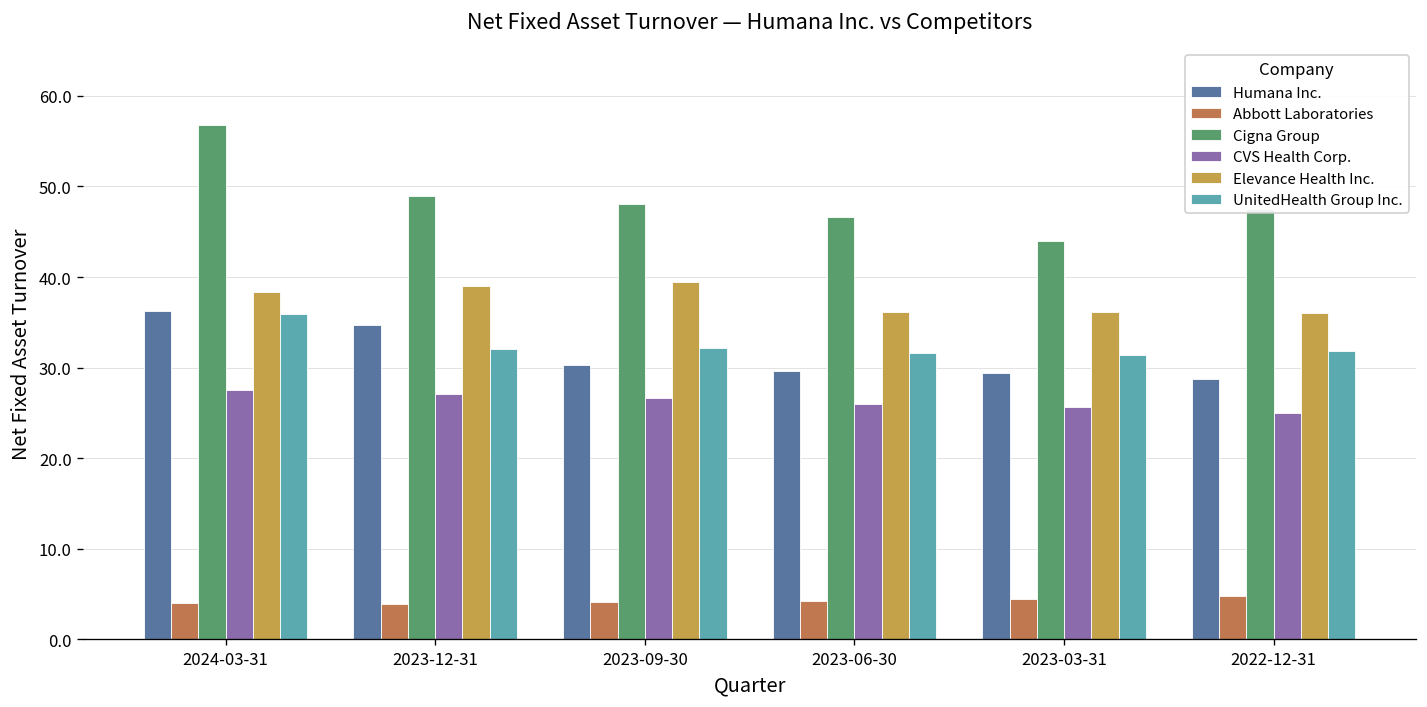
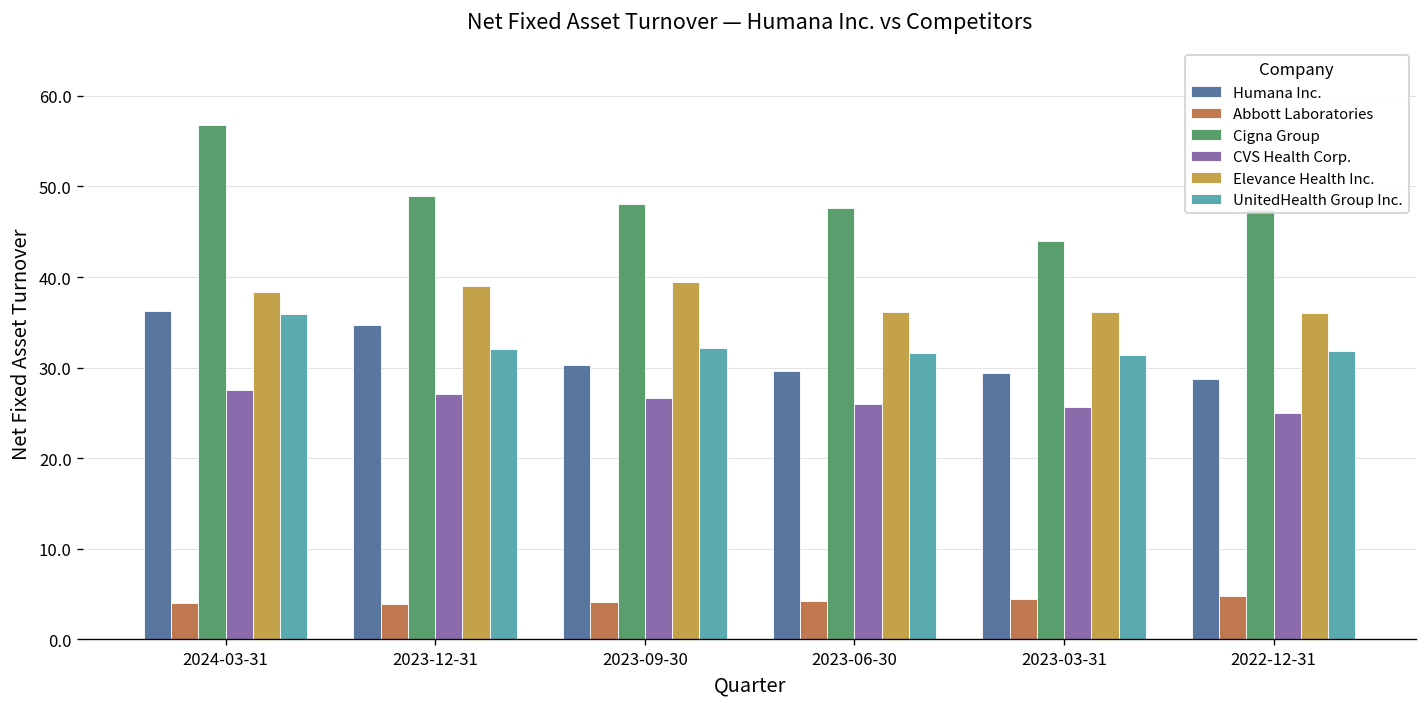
  {
    "Cigna Group": {
      "2024-03-31": 57,
      "2023-12-31": 49,
      "2023-09-30": 48,
-     "2023-06-30": 47,
+     "2023-06-30": 48,
      "2023-03-31": 44
    }
  }
